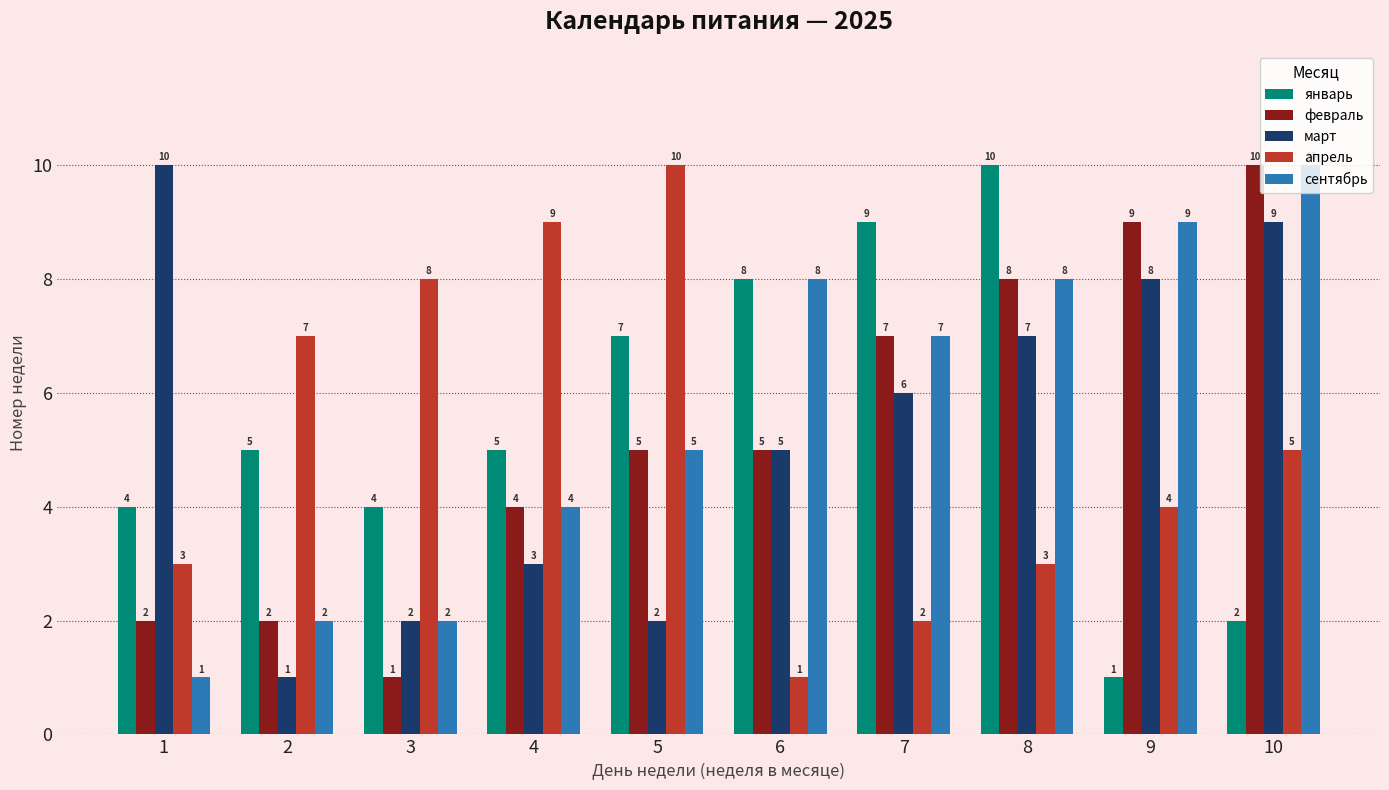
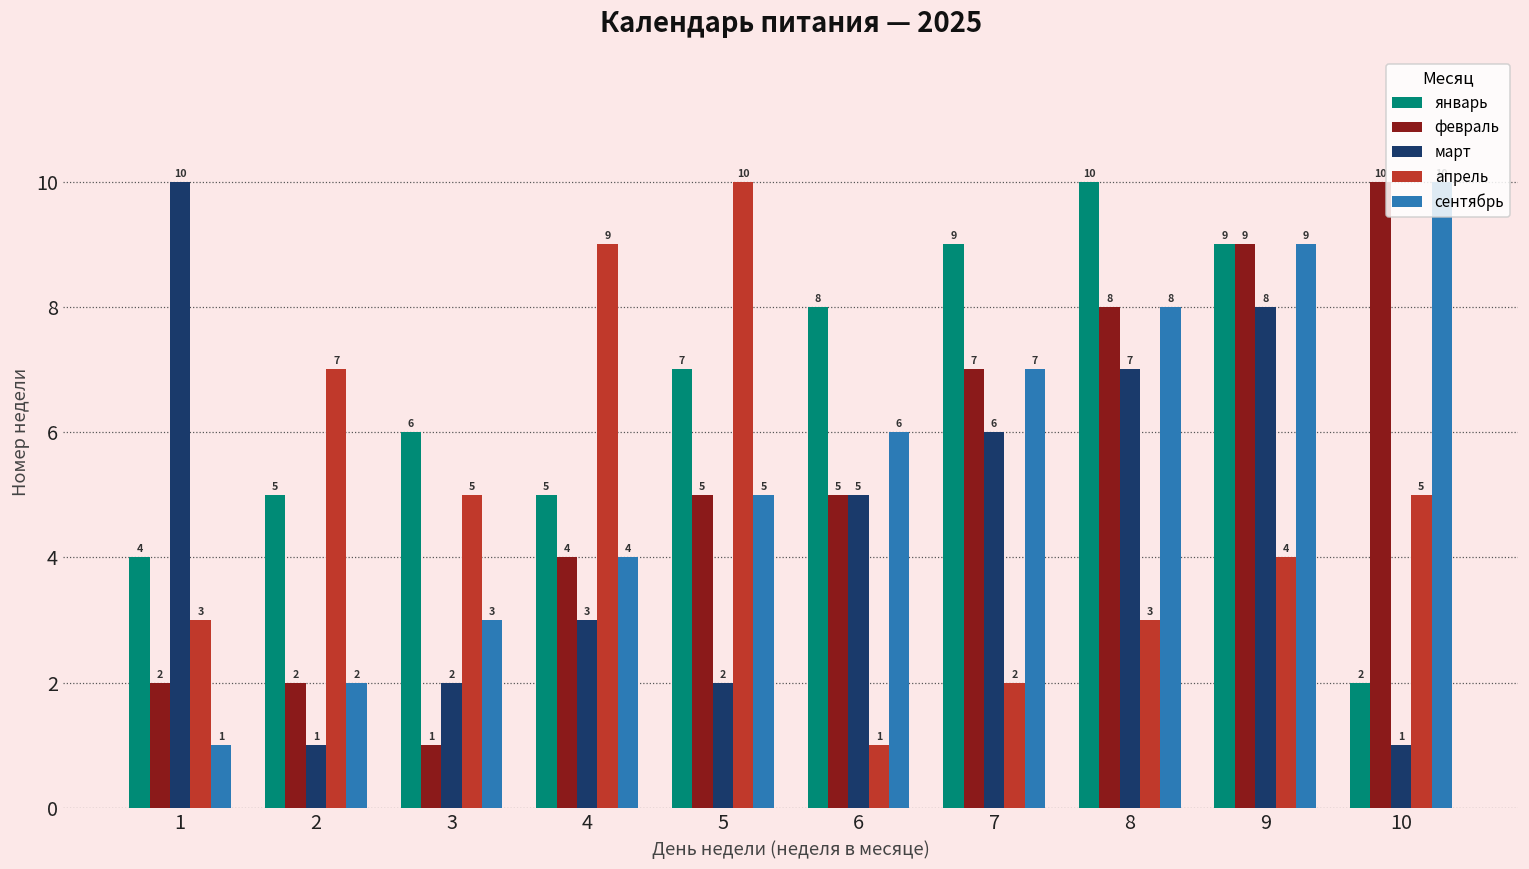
  {
    "январь": {
      "1": 4,
      "2": 5,
-     "3": 4,
+     "3": 6,
      "4": 5,
      "5": 7,
      "6": 8,
      "7": 9,
      "8": 10,
-     "9": 1,
+     "9": 9,
      "10": 2
    },
    "февраль": {
      "1": 2,
      "2": 2,
      "3": 1,
      "4": 4,
      "5": 5,
      "6": 5,
      "7": 7,
      "8": 8,
      "9": 9
    },
    "март": {
      "1": 10,
      "2": 1,
      "3": 2,
      "4": 3,
      "5": 2,
      "6": 5,
      "7": 6,
      "8": 7,
      "9": 8,
-     "10": 9
+     "10": 1
    },
    "апрель": {
      "1": 3,
      "2": 7,
-     "3": 8,
+     "3": 5,
      "4": 9,
      "5": 10,
      "6": 1,
      "7": 2,
      "8": 3,
      "9": 4,
      "10": 5
    },
    "сентябрь": {
      "1": 1,
      "2": 2,
-     "3": 2,
+     "3": 3,
      "4": 4,
      "5": 5,
-     "6": 8,
+     "6": 6,
      "7": 7,
      "8": 8,
      "9": 9
    }
  }
